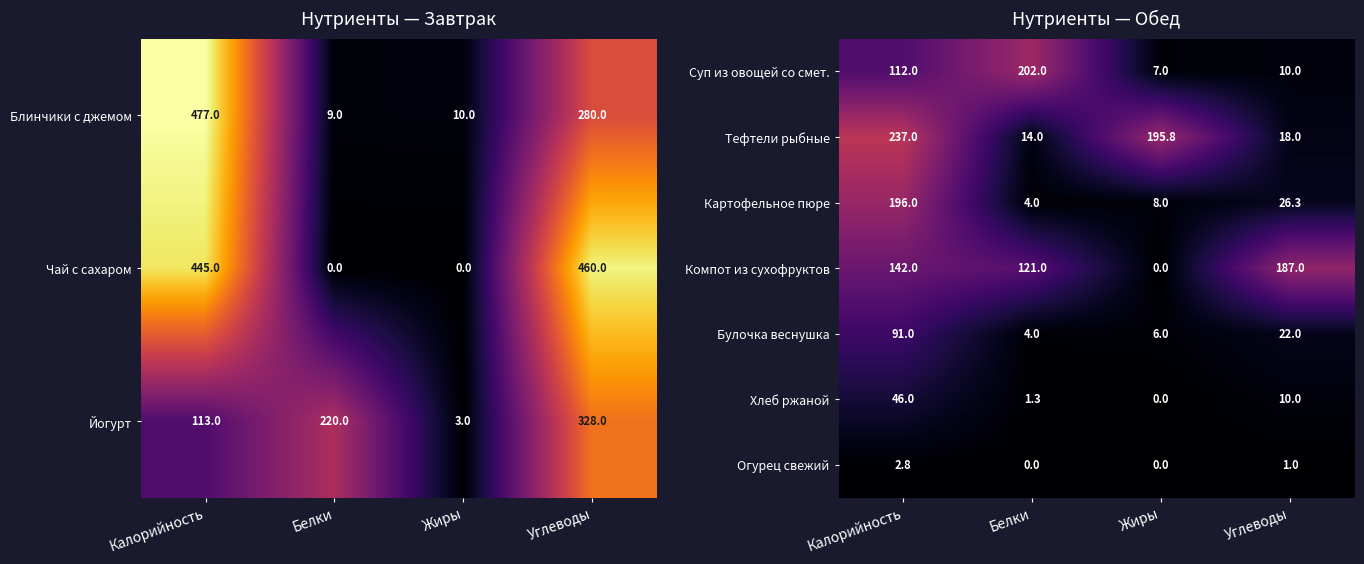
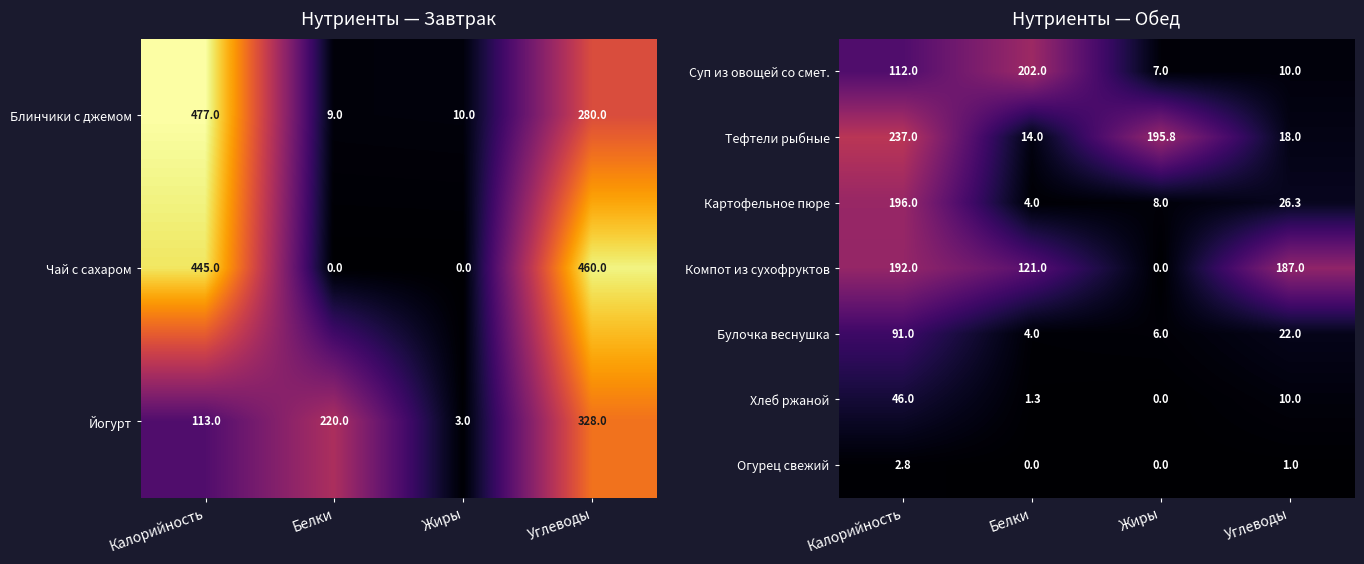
  {
    "Нутриенты — Завтрак": {
      "Блинчики с джемом": {
        "Калорийность": 477.0,
        "Белки": 9.0,
        "Жиры": 10.0,
        "Углеводы": 280.0
      },
      "Чай с сахаром": {
        "Калорийность": 445.0,
        "Белки": 0.0,
        "Жиры": 0.0,
        "Углеводы": 460.0
      },
      "Йогурт": {
        "Калорийность": 113.0,
        "Белки": 220.0,
        "Жиры": 3.0,
        "Углеводы": 328.0
      }
    },
    "Нутриенты — Обед": {
      "Суп из овощей со смет.": {
        "Калорийность": 112.0,
        "Белки": 202.0,
        "Жиры": 7.0,
        "Углеводы": 10.0
      },
      "Тефтели рыбные": {
        "Калорийность": 237.0,
        "Белки": 14.0,
        "Жиры": 195.8,
        "Углеводы": 18.0
      },
      "Картофельное пюре": {
        "Калорийность": 196.0,
        "Белки": 4.0,
        "Жиры": 8.0,
        "Углеводы": 26.3
      },
      "Компот из сухофруктов": {
-       "Калорийность": 142.0,
+       "Калорийность": 192.0,
        "Белки": 121.0,
        "Жиры": 0.0,
        "Углеводы": 187.0
      },
      "Булочка веснушка": {
        "Калорийность": 91.0,
        "Белки": 4.0,
        "Жиры": 6.0,
        "Углеводы": 22.0
      },
      "Хлеб ржаной": {
        "Калорийность": 46.0,
        "Белки": 1.3,
        "Жиры": 0.0,
        "Углеводы": 10.0
      },
      "Огурец свежий": {
        "Калорийность": 2.8,
        "Белки": 0.0,
        "Жиры": 0.0,
        "Углеводы": 1.0
      }
    }
  }
